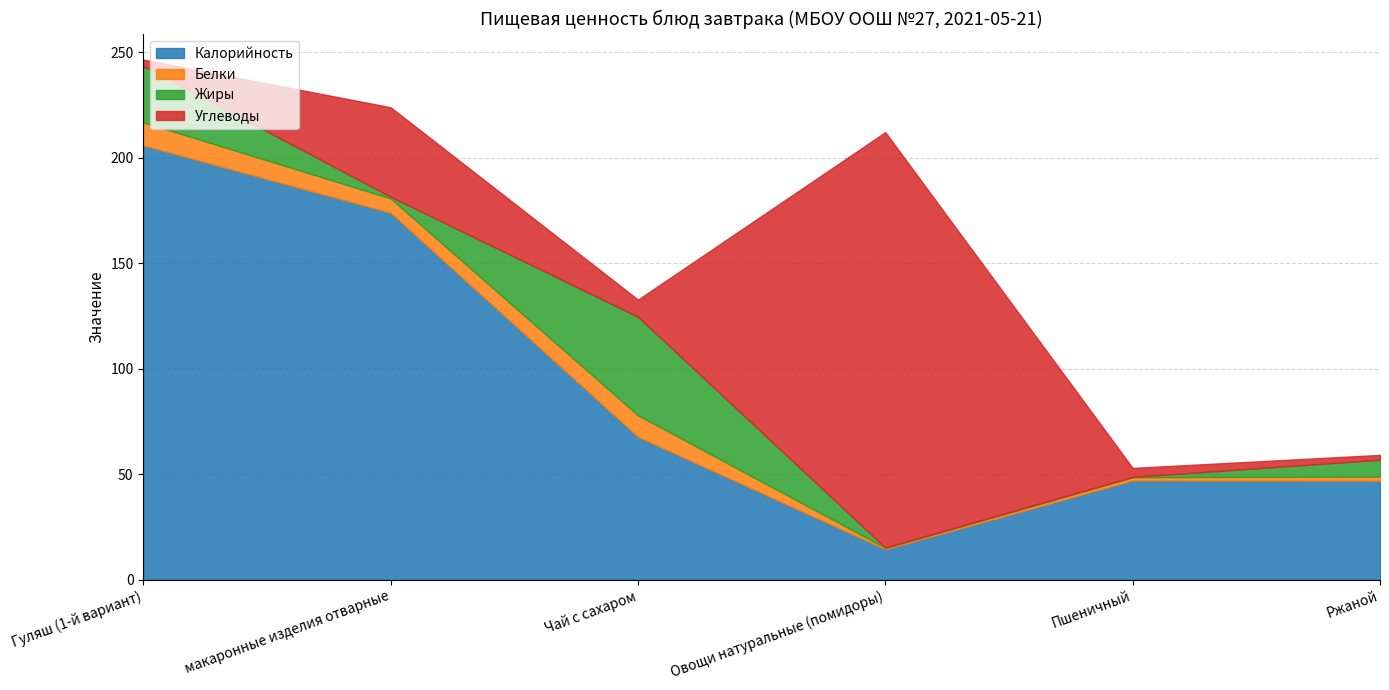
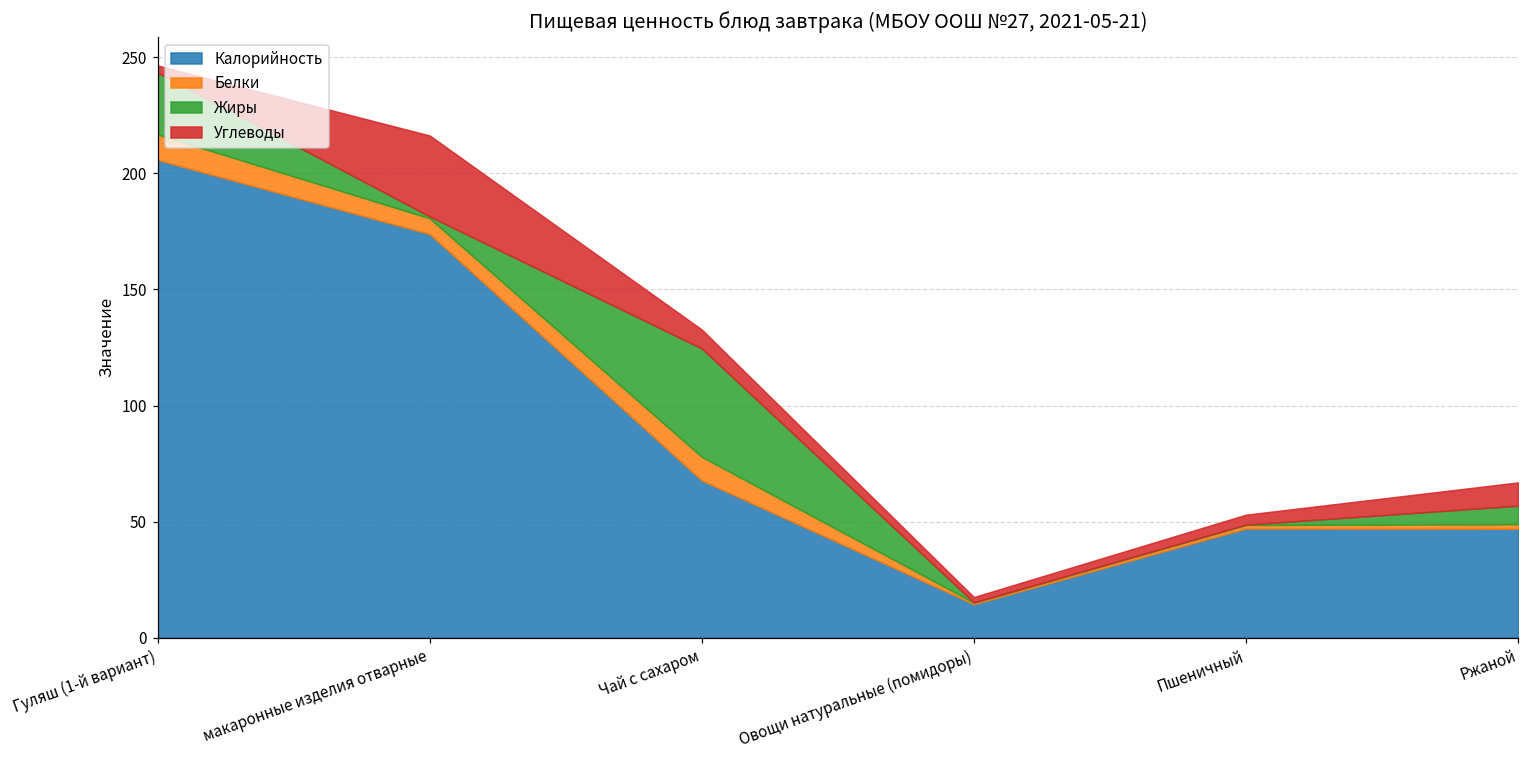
  {
    "Калорийность": {
      "Гуляш (1-й вариант)": 206,
      "макаронные изделия отварные": 174,
      "Чай с сахаром": 68,
      "Пшеничный": 47,
      "Ржаной": 47
    },
    "Белки": {
      "Гуляш (1-й вариант)": 11,
      "Чай с сахаром": 10,
      "Ржаной": 2
    },
    "Жиры": {
      "Гуляш (1-й вариант)": 27,
      "Чай с сахаром": 47,
      "Ржаной": 8
    },
    "Углеводы": {
      "Гуляш (1-й вариант)": 3,
-     "макаронные изделия отварные": 42,
+     "макаронные изделия отварные": 35,
      "Чай с сахаром": 8,
-     "Овощи натуральные (помидоры)": 197,
+     "Овощи натуральные (помидоры)": 2,
      "Пшеничный": 4,
-     "Ржаной": 2
+     "Ржаной": 10
    }
  }
